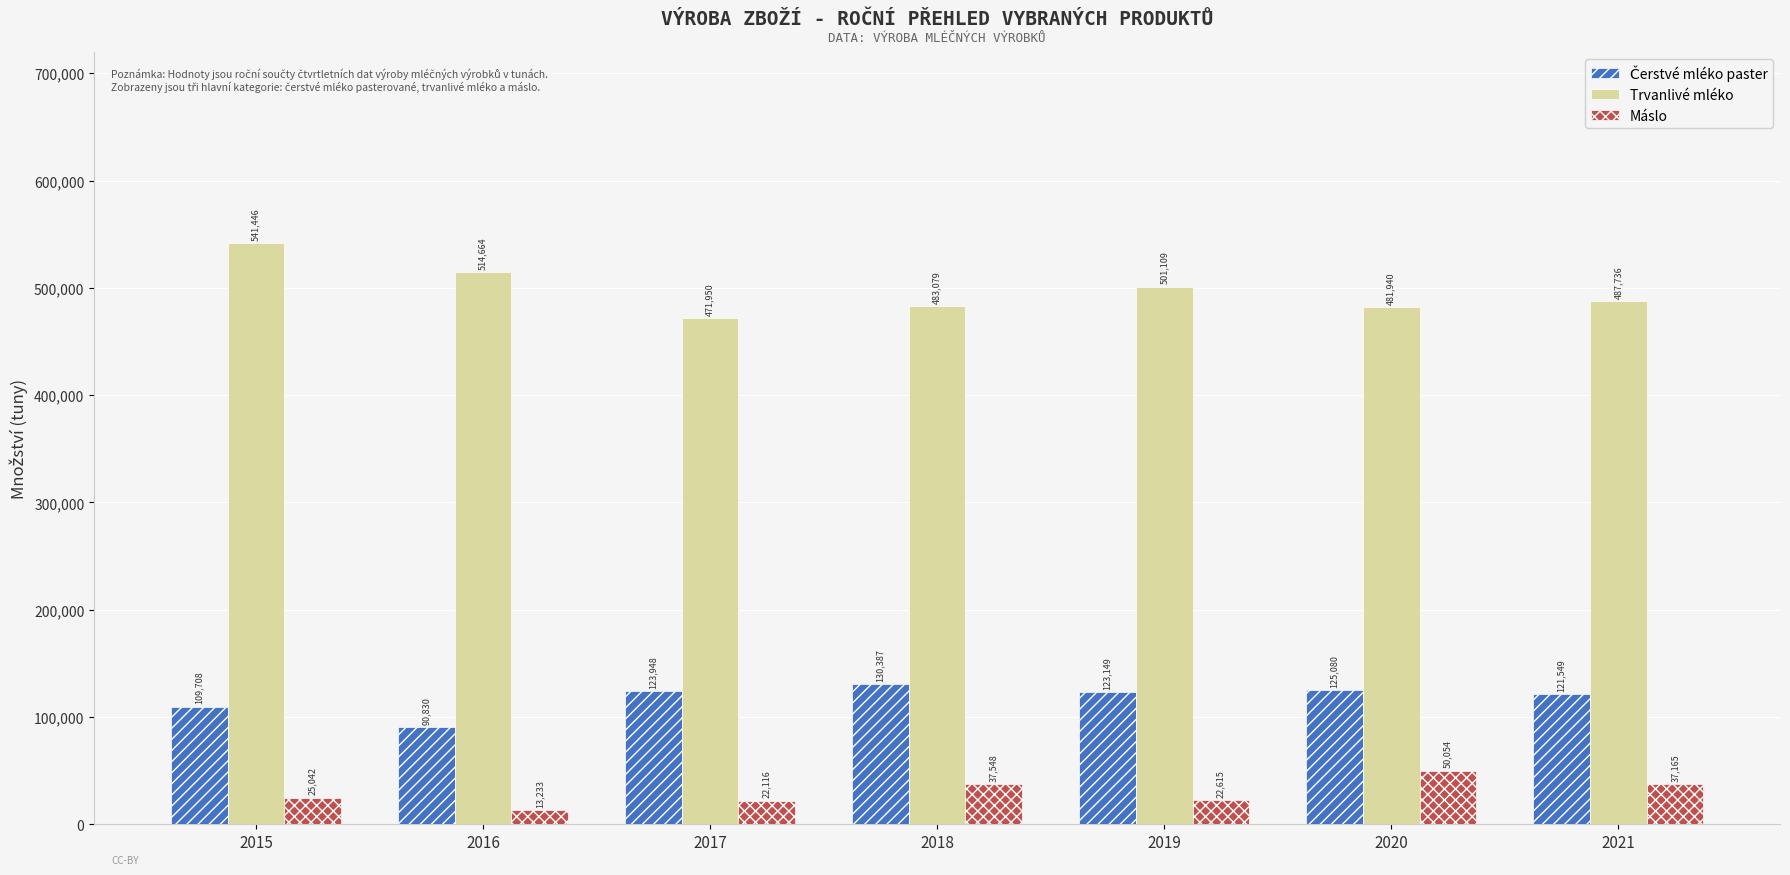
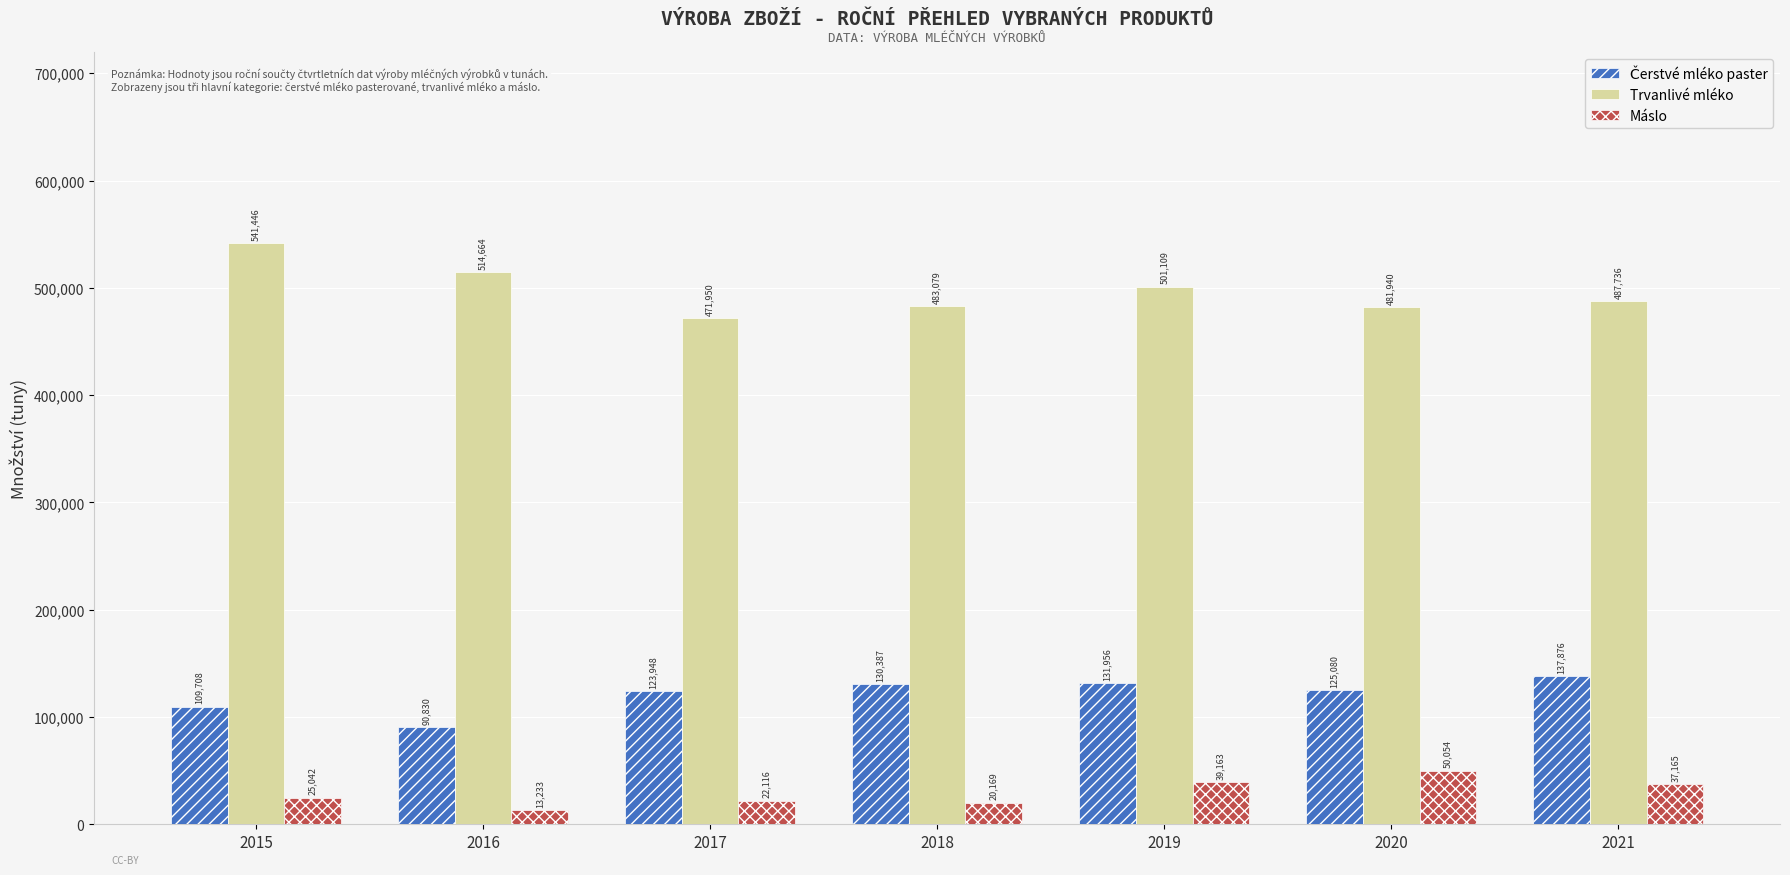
  {
    "Čerstvé mléko paster": {
      "2015": "109,708",
      "2016": "90,830",
      "2017": "123,948",
      "2018": "130,387",
-     "2019": "123,149",
+     "2019": "131,956",
      "2020": "125,080",
-     "2021": "121,549"
+     "2021": "137,876"
    },
    "Trvanlivé mléko": {
      "2015": "541,446",
      "2016": "514,664",
      "2017": "471,950",
      "2018": "483,079",
      "2019": "501,109",
      "2020": "481,940",
      "2021": "487,736"
    },
    "Máslo": {
      "2015": "25,042",
      "2016": "13,233",
      "2017": "22,116",
-     "2018": "37,548",
-     "2019": "22,615",
+     "2018": "20,169",
+     "2019": "39,163",
      "2020": "50,054",
      "2021": "37,165"
    }
  }
